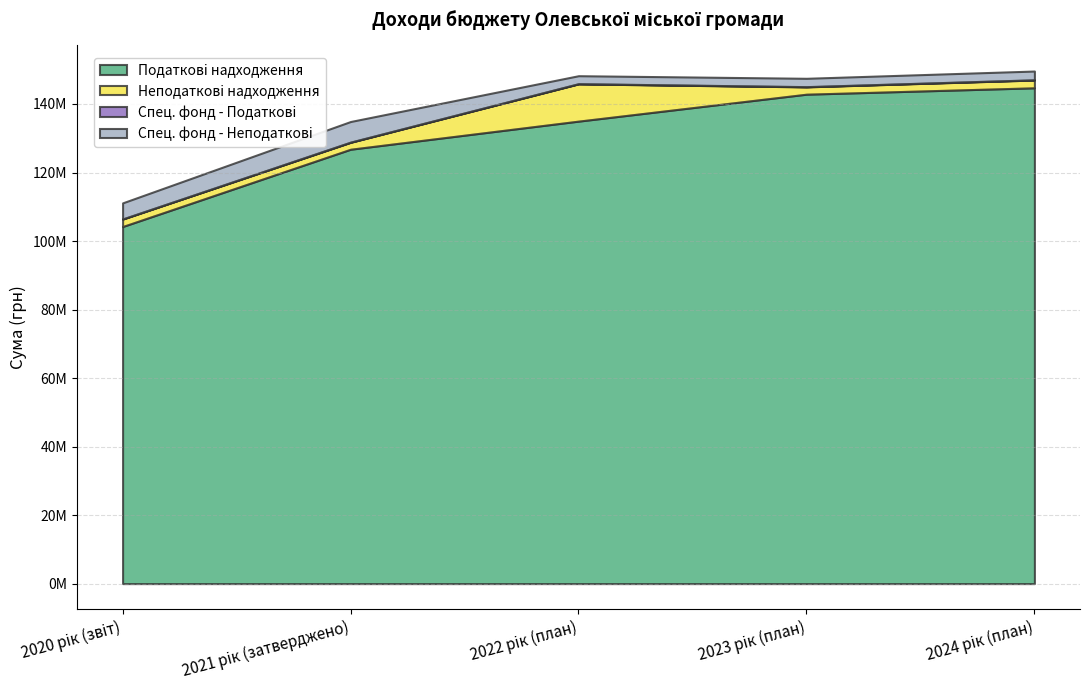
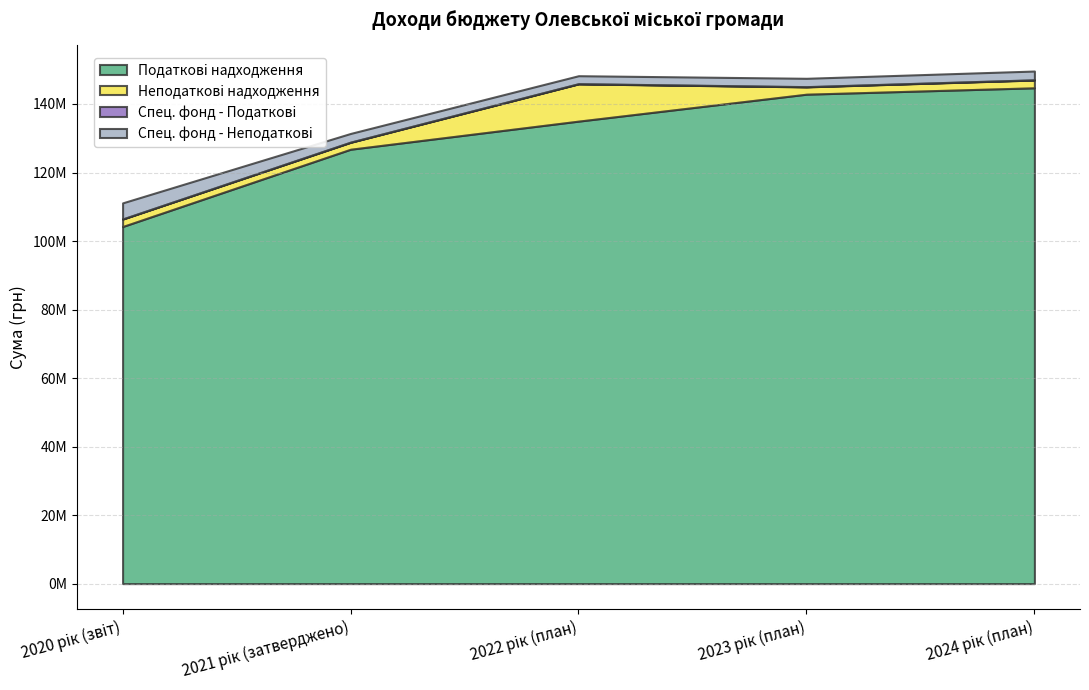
  {
    "Спец. фонд - Податкові": {
      "2020 рік (звіт)": 2000000,
      "2021 рік (затверджено)": 2000000,
      "2022 рік (план)": 11000000,
      "2023 рік (план)": 2000000,
      "2024 рік (план)": 2000000
    },
    "Спец. фонд - Неподаткові": {
      "2020 рік (звіт)": 5000000,
-     "2021 рік (затверджено)": 6000000,
+     "2021 рік (затверджено)": 3000000,
      "2022 рік (план)": 2000000,
      "2023 рік (план)": 2000000,
      "2024 рік (план)": 3000000
    }
  }
